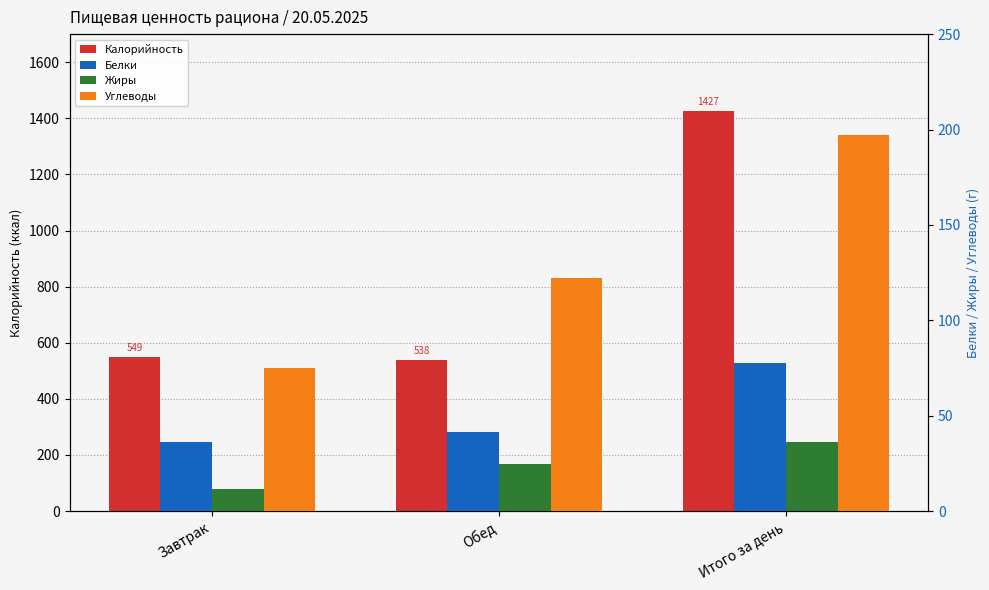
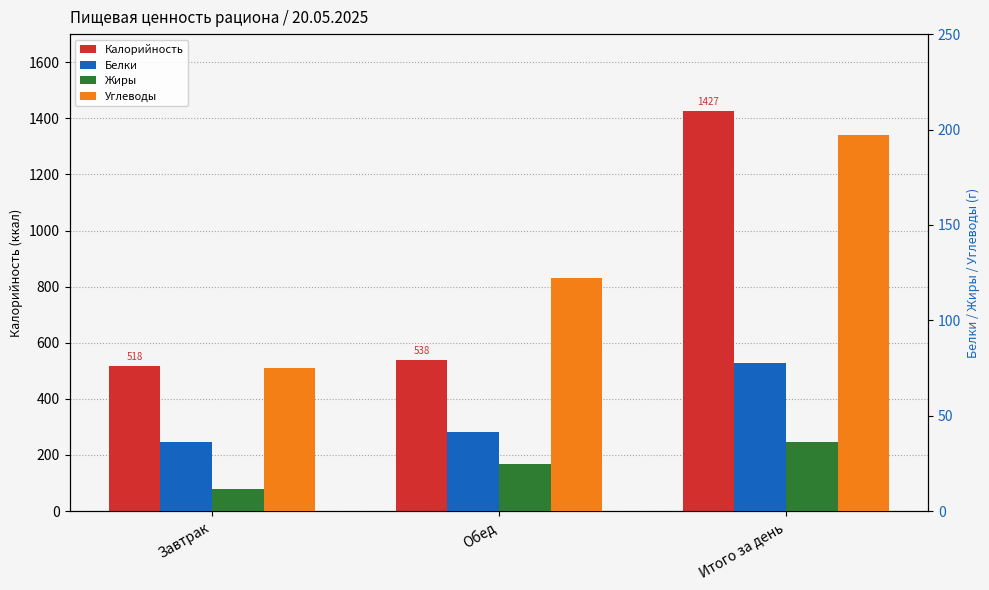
  {
    "Калорийность": {
-     "Завтрак": 549,
+     "Завтрак": 518,
      "Обед": 538,
      "Итого за день": 1427
    }
  }
